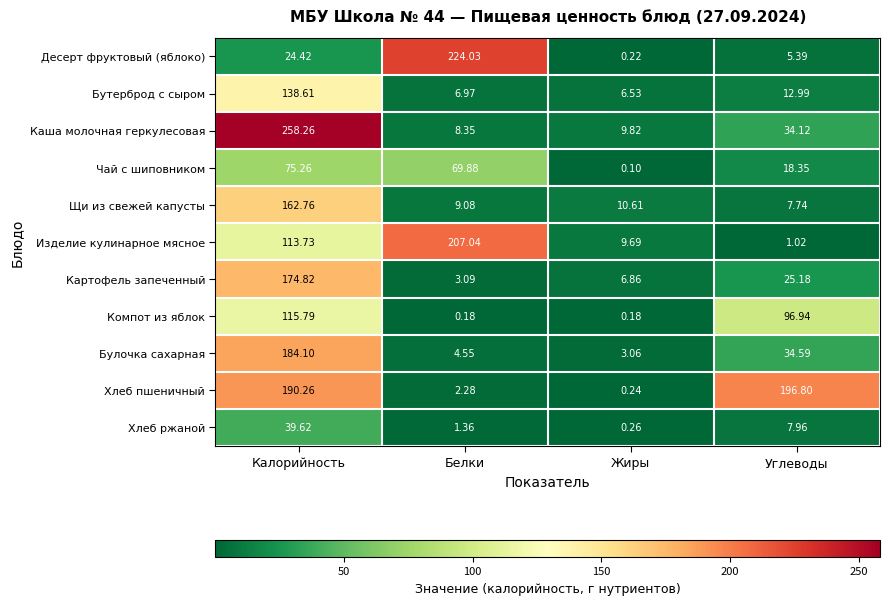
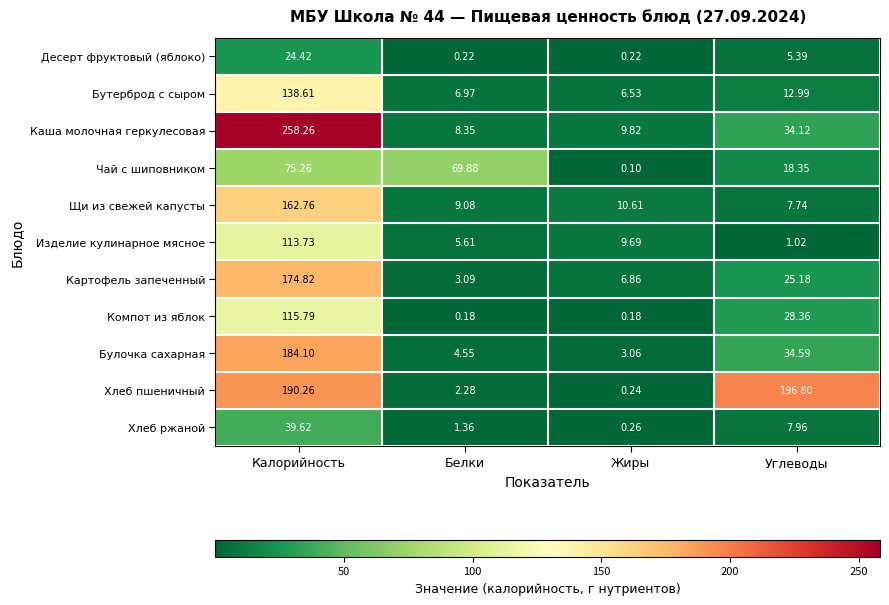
  {
    "Десерт фруктовый (яблоко)": {
      "Калорийность": 24.42,
-     "Белки": 224.03,
+     "Белки": 0.22,
      "Жиры": 0.22,
      "Углеводы": 5.39
    },
    "Бутерброд с сыром": {
      "Калорийность": 138.61,
      "Белки": 6.97,
      "Жиры": 6.53,
      "Углеводы": 12.99
    },
    "Каша молочная геркулесовая": {
      "Калорийность": 258.26,
      "Белки": 8.35,
      "Жиры": 9.82,
      "Углеводы": 34.12
    },
    "Чай с шиповником": {
      "Калорийность": 75.26,
      "Белки": 69.88,
      "Жиры": 0.10,
      "Углеводы": 18.35
    },
    "Щи из свежей капусты": {
      "Калорийность": 162.76,
      "Белки": 9.08,
      "Жиры": 10.61,
      "Углеводы": 7.74
    },
    "Изделие кулинарное мясное": {
      "Калорийность": 113.73,
-     "Белки": 207.04,
+     "Белки": 5.61,
      "Жиры": 9.69,
      "Углеводы": 1.02
    },
    "Картофель запеченный": {
      "Калорийность": 174.82,
      "Белки": 3.09,
      "Жиры": 6.86,
      "Углеводы": 25.18
    },
    "Компот из яблок": {
      "Калорийность": 115.79,
      "Белки": 0.18,
      "Жиры": 0.18,
-     "Углеводы": 96.94
+     "Углеводы": 28.36
    },
    "Булочка сахарная": {
      "Калорийность": 184.10,
      "Белки": 4.55,
      "Жиры": 3.06,
      "Углеводы": 34.59
    },
    "Хлеб пшеничный": {
      "Калорийность": 190.26,
      "Белки": 2.28,
      "Жиры": 0.24,
      "Углеводы": 196.80
    },
    "Хлеб ржаной": {
      "Калорийность": 39.62,
      "Белки": 1.36,
      "Жиры": 0.26,
      "Углеводы": 7.96
    }
  }
